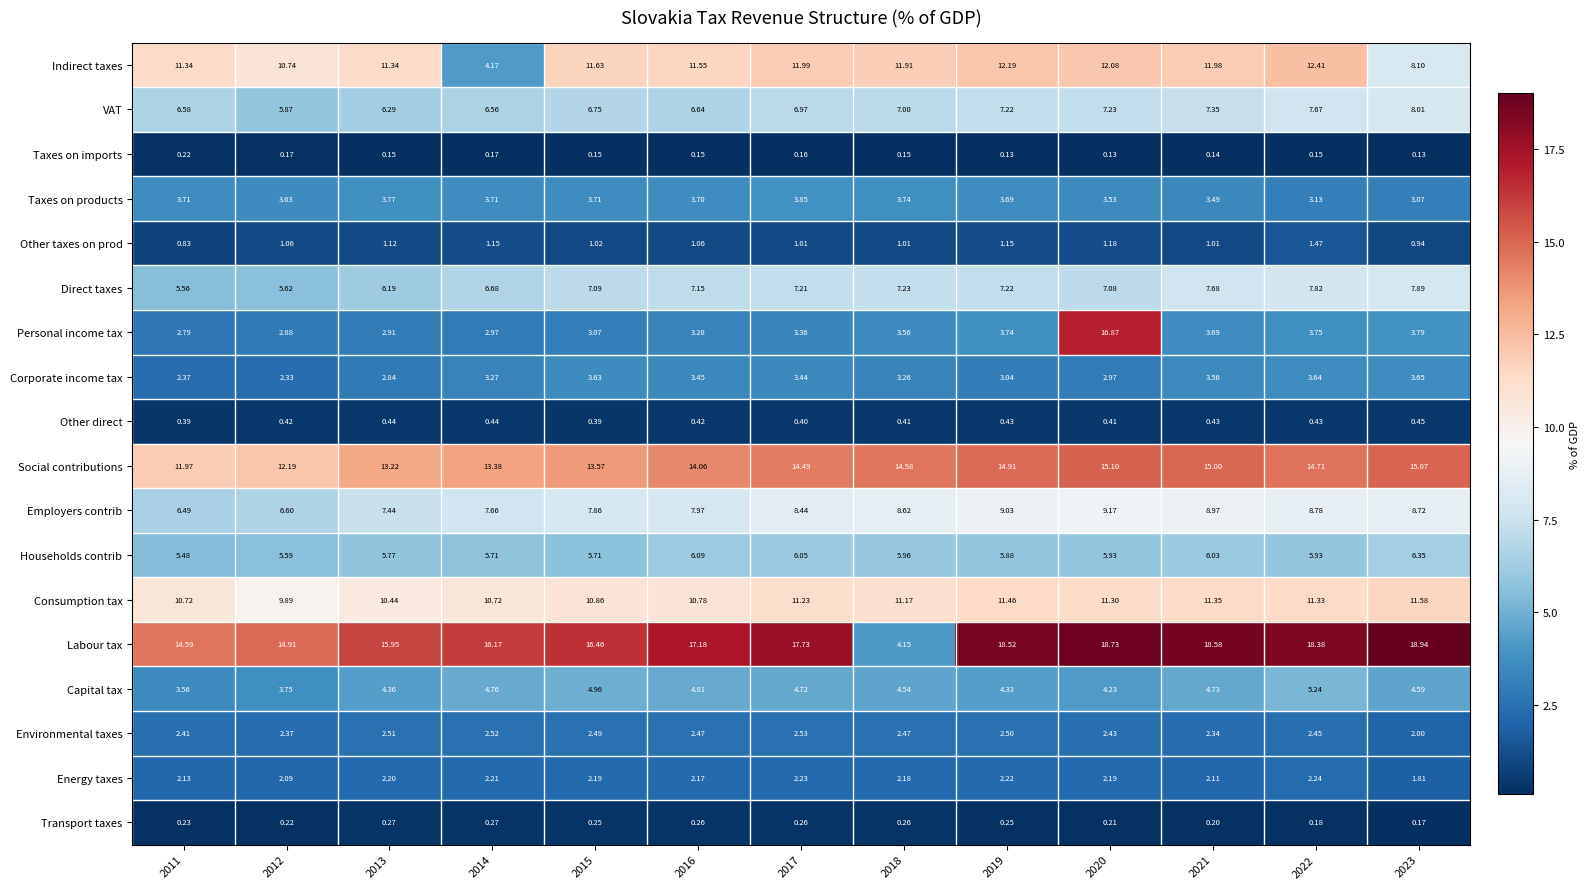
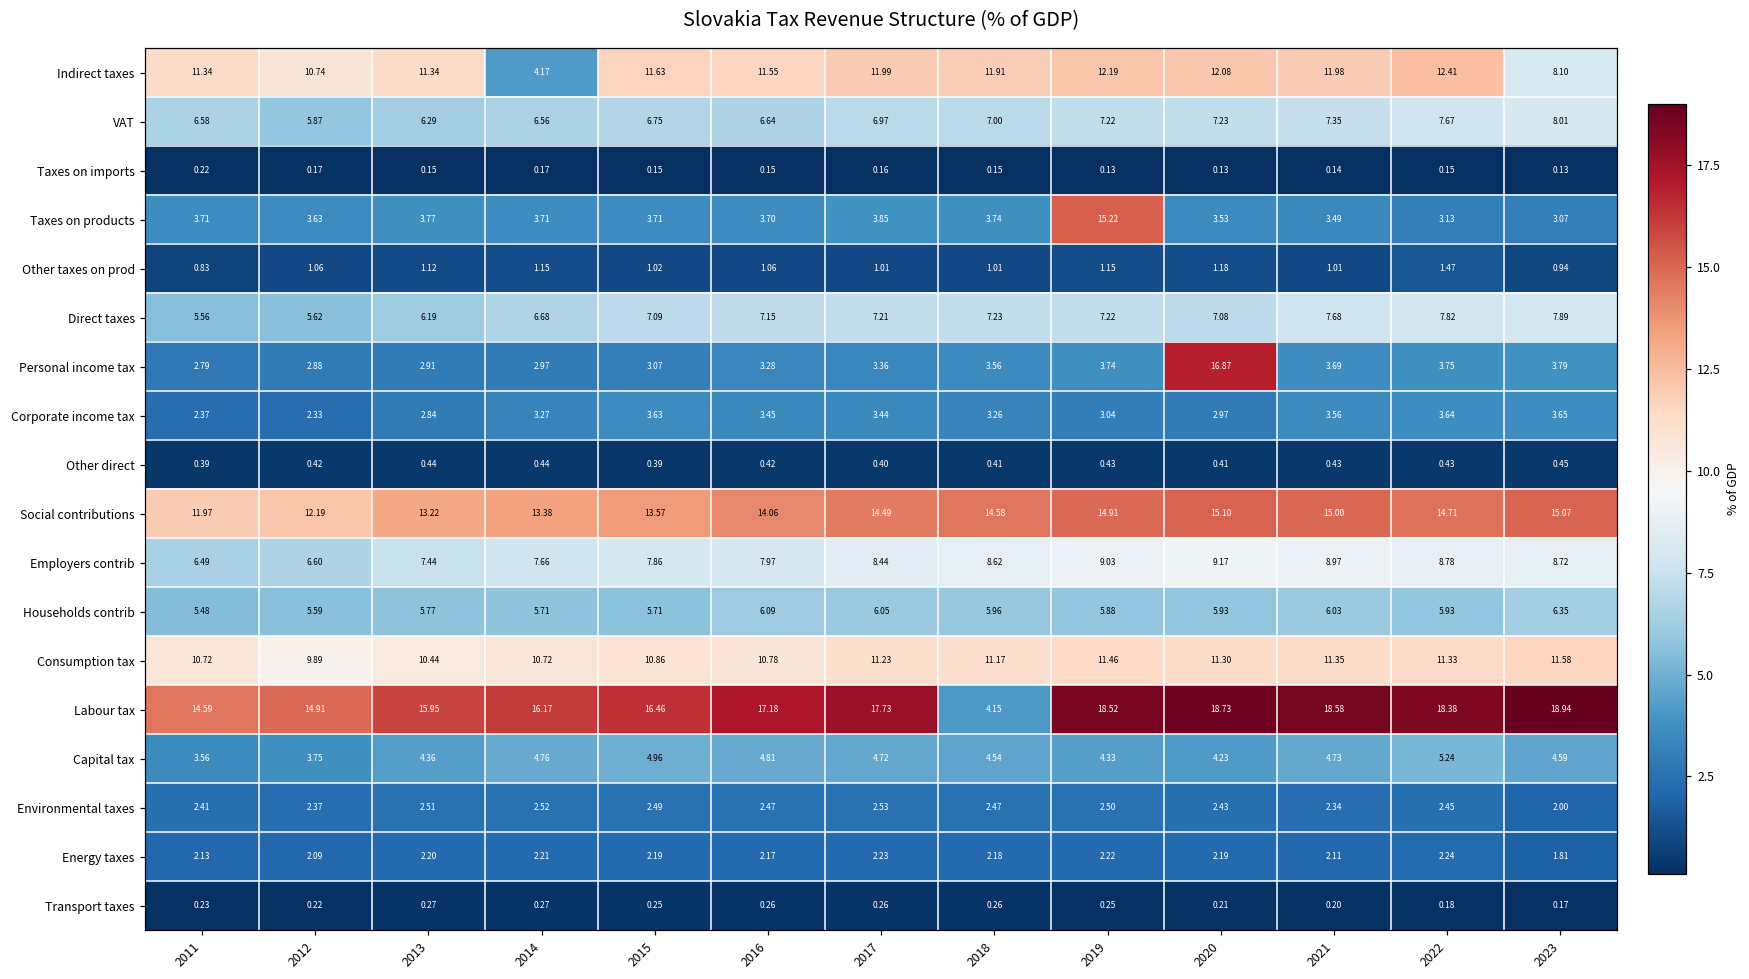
  {
    "Taxes on products": {
      "2011": 3.71,
      "2012": 3.63,
      "2013": 3.77,
      "2014": 3.71,
      "2015": 3.71,
      "2016": 3.70,
      "2017": 3.85,
      "2018": 3.74,
-     "2019": 3.69,
+     "2019": 15.22,
      "2020": 3.53,
      "2021": 3.49,
      "2022": 3.13,
      "2023": 3.07
    }
  }
